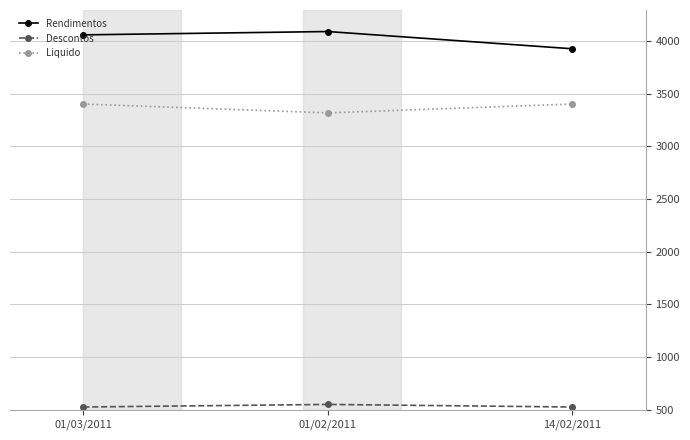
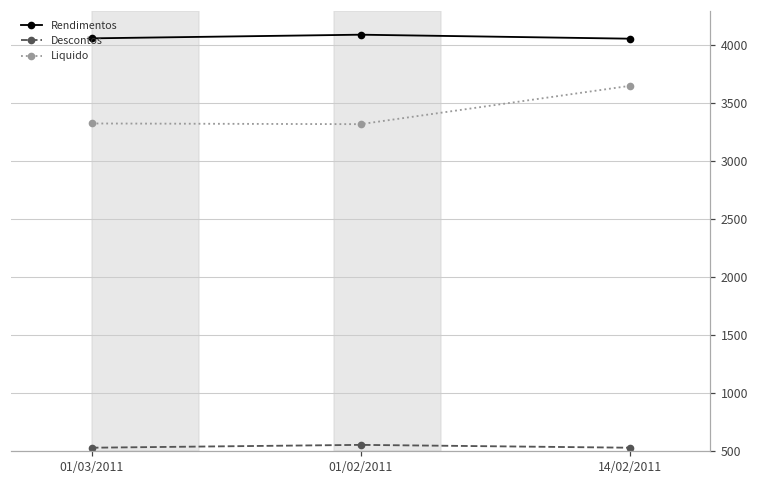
  {
    "Rendimentos": {
      "01/03/2011": 4060,
      "01/02/2011": 4090,
-     "14/02/2011": 3930
+     "14/02/2011": 4060
    },
    "Descontos": {
      "01/03/2011": 520,
      "01/02/2011": 550,
      "14/02/2011": 520
    },
    "Liquido": {
-     "01/03/2011": 3400,
+     "01/03/2011": 3320,
      "01/02/2011": 3320,
-     "14/02/2011": 3400
+     "14/02/2011": 3650
    }
  }
